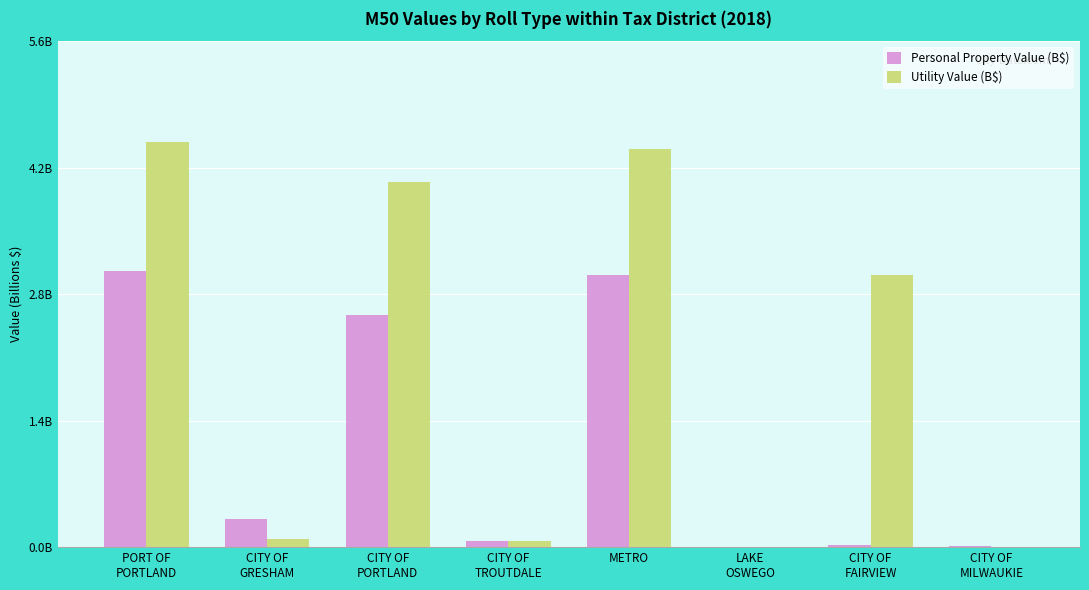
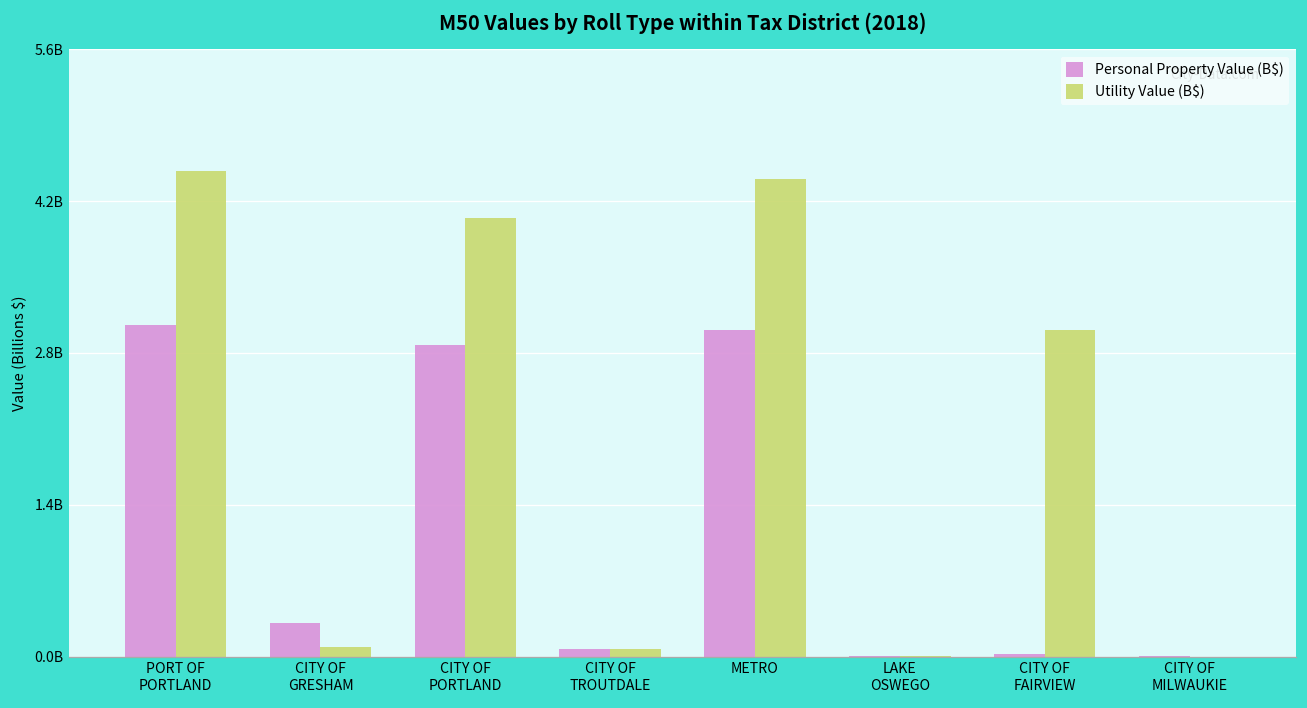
  {
    "Personal Property Value (B$)": {
      "PORT OF PORTLAND": 3100000000,
      "CITY OF GRESHAM": 300000000,
-     "CITY OF PORTLAND": 2600000000,
+     "CITY OF PORTLAND": 2900000000,
      "CITY OF TROUTDALE": 100000000,
      "METRO": 3000000000
    },
    "Utility Value (B$)": {
      "PORT OF PORTLAND": 4500000000,
      "CITY OF GRESHAM": 100000000,
      "CITY OF PORTLAND": 4000000000,
      "CITY OF TROUTDALE": 100000000,
      "METRO": 4400000000,
      "CITY OF FAIRVIEW": 3000000000
    }
  }
